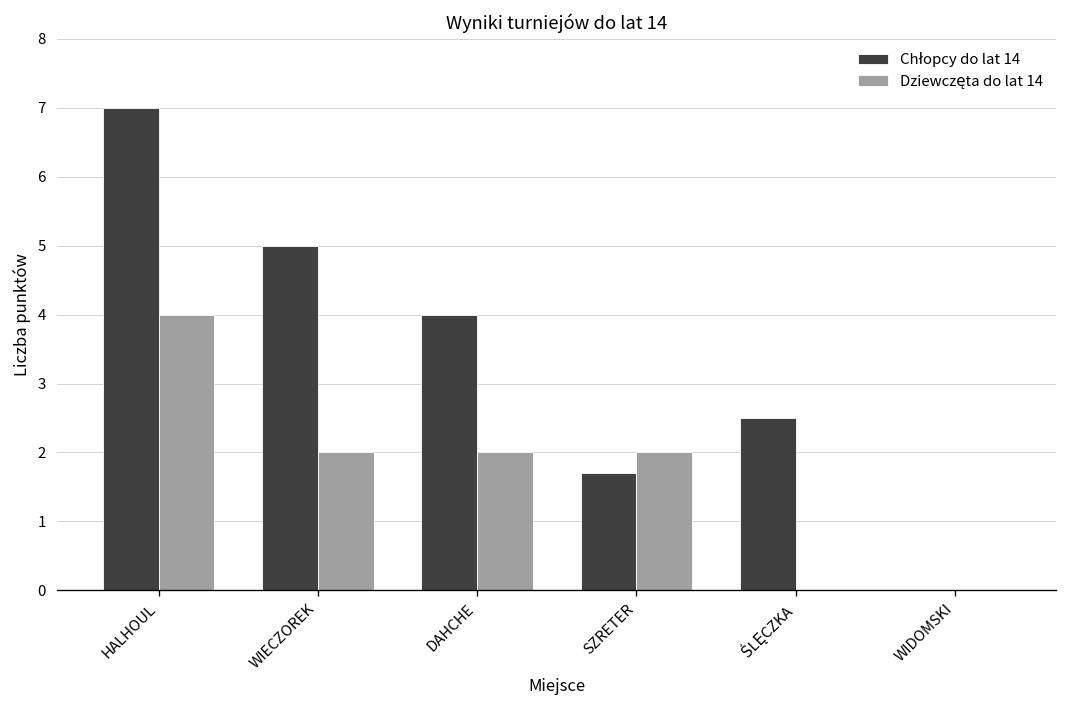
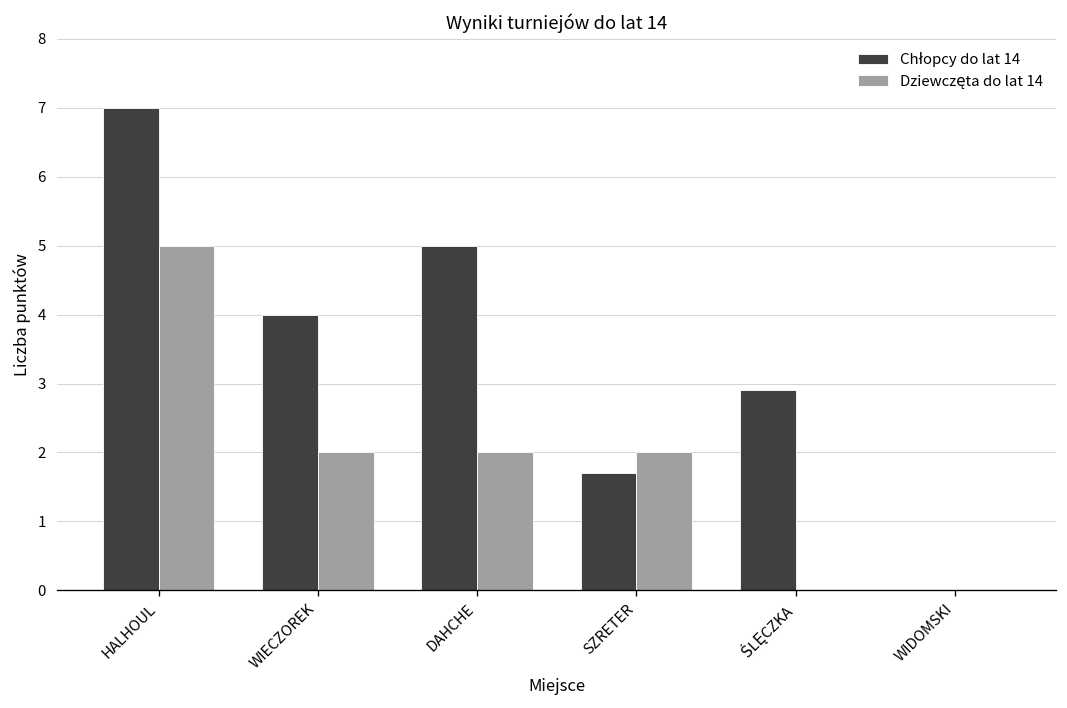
  {
    "Chłopcy do lat 14": {
      "HALHOUL": 7.0,
-     "WIECZOREK": 5,
-     "DAHCHE": 4,
+     "WIECZOREK": 4,
+     "DAHCHE": 5,
      "SZRETER": 1.7,
-     "ŚLĘCZKA": 2.5,
+     "ŚLĘCZKA": 2.9,
      "WIDOMSKI": 0.0
    },
    "Dziewczęta do lat 14": {
-     "HALHOUL": 4,
+     "HALHOUL": 5,
      "WIECZOREK": 2,
      "DAHCHE": 2,
      "SZRETER": 2,
      "ŚLĘCZKA": 0,
      "WIDOMSKI": 0
    }
  }
